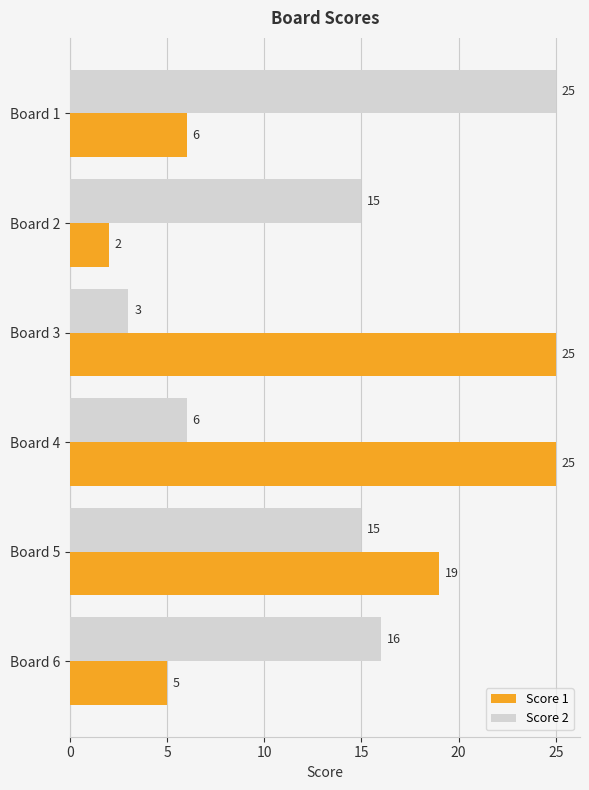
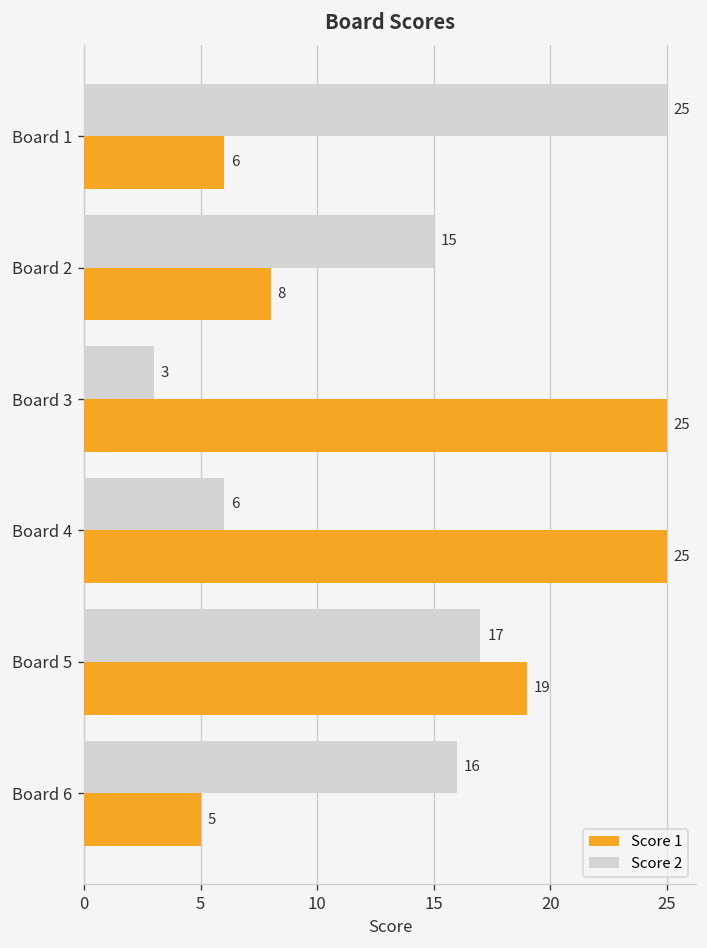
  {
    "Score 1": {
      "Board 1": 6,
-     "Board 2": 2,
+     "Board 2": 8,
      "Board 3": 25,
      "Board 4": 25,
      "Board 5": 19,
      "Board 6": 5
    },
    "Score 2": {
      "Board 1": 25,
      "Board 2": 15,
      "Board 3": 3,
      "Board 4": 6,
-     "Board 5": 15,
+     "Board 5": 17,
      "Board 6": 16
    }
  }
